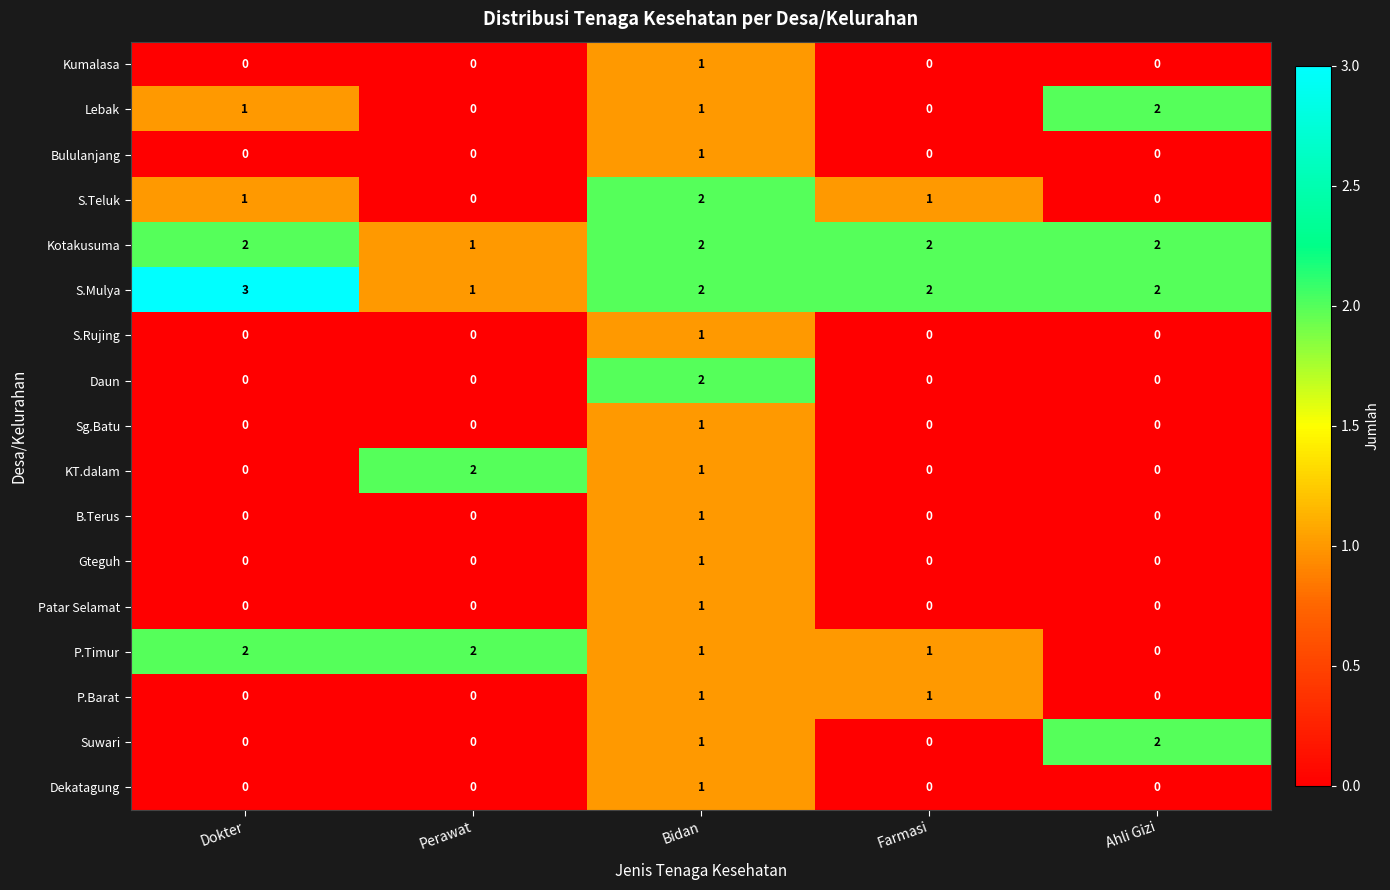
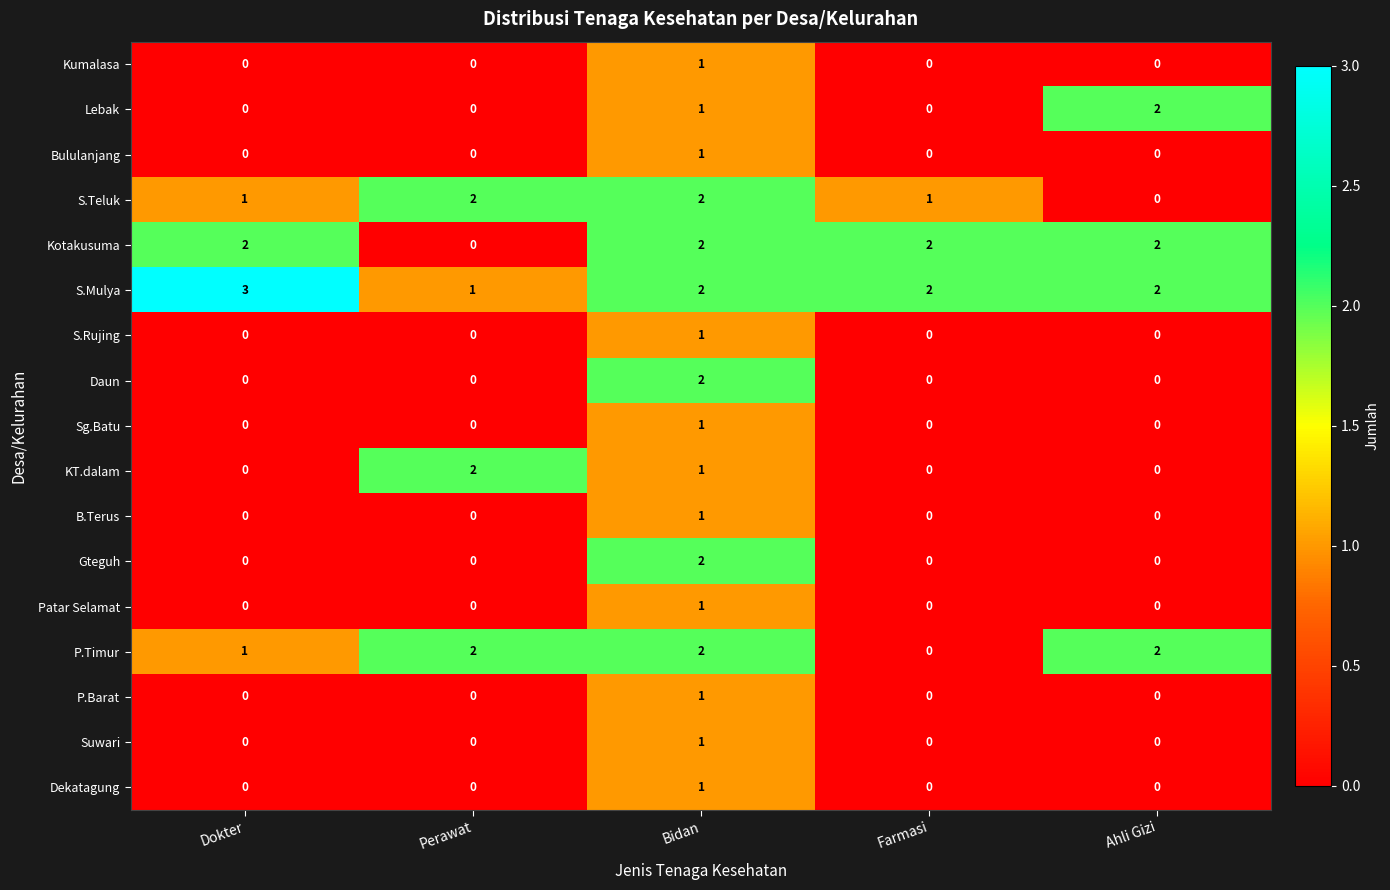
  {
    "Kumalasa": {
      "Dokter": 0,
      "Perawat": 0,
      "Bidan": 1,
      "Farmasi": 0,
      "Ahli Gizi": 0
    },
    "Lebak": {
-     "Dokter": 1,
+     "Dokter": 0,
      "Perawat": 0,
      "Bidan": 1,
      "Farmasi": 0,
      "Ahli Gizi": 2
    },
    "Bululanjang": {
      "Dokter": 0,
      "Perawat": 0,
      "Bidan": 1,
      "Farmasi": 0,
      "Ahli Gizi": 0
    },
    "S.Teluk": {
      "Dokter": 1,
-     "Perawat": 0,
+     "Perawat": 2,
      "Bidan": 2,
      "Farmasi": 1,
      "Ahli Gizi": 0
    },
    "Kotakusuma": {
      "Dokter": 2,
-     "Perawat": 1,
+     "Perawat": 0,
      "Bidan": 2,
      "Farmasi": 2,
      "Ahli Gizi": 2
    },
    "S.Mulya": {
      "Dokter": 3,
      "Perawat": 1,
      "Bidan": 2,
      "Farmasi": 2,
      "Ahli Gizi": 2
    },
    "S.Rujing": {
      "Dokter": 0,
      "Perawat": 0,
      "Bidan": 1,
      "Farmasi": 0,
      "Ahli Gizi": 0
    },
    "Daun": {
      "Dokter": 0,
      "Perawat": 0,
      "Bidan": 2,
      "Farmasi": 0,
      "Ahli Gizi": 0
    },
    "Sg.Batu": {
      "Dokter": 0,
      "Perawat": 0,
      "Bidan": 1,
      "Farmasi": 0,
      "Ahli Gizi": 0
    },
    "KT.dalam": {
      "Dokter": 0,
      "Perawat": 2,
      "Bidan": 1,
      "Farmasi": 0,
      "Ahli Gizi": 0
    },
    "B.Terus": {
      "Dokter": 0,
      "Perawat": 0,
      "Bidan": 1,
      "Farmasi": 0,
      "Ahli Gizi": 0
    },
    "Gteguh": {
      "Dokter": 0,
      "Perawat": 0,
-     "Bidan": 1,
+     "Bidan": 2,
      "Farmasi": 0,
      "Ahli Gizi": 0
    },
    "Patar Selamat": {
      "Dokter": 0,
      "Perawat": 0,
      "Bidan": 1,
      "Farmasi": 0,
      "Ahli Gizi": 0
    },
    "P.Timur": {
-     "Dokter": 2,
+     "Dokter": 1,
      "Perawat": 2,
-     "Bidan": 1,
-     "Farmasi": 1,
-     "Ahli Gizi": 0
+     "Bidan": 2,
+     "Farmasi": 0,
+     "Ahli Gizi": 2
    },
    "P.Barat": {
      "Dokter": 0,
      "Perawat": 0,
      "Bidan": 1,
-     "Farmasi": 1,
+     "Farmasi": 0,
      "Ahli Gizi": 0
    },
    "Suwari": {
      "Dokter": 0,
      "Perawat": 0,
      "Bidan": 1,
      "Farmasi": 0,
-     "Ahli Gizi": 2
+     "Ahli Gizi": 0
    },
    "Dekatagung": {
      "Dokter": 0,
      "Perawat": 0,
      "Bidan": 1,
      "Farmasi": 0,
      "Ahli Gizi": 0
    }
  }
